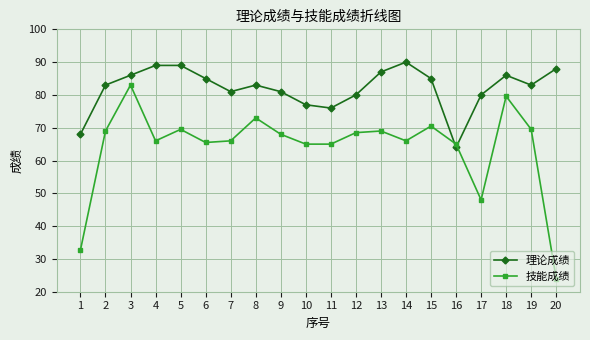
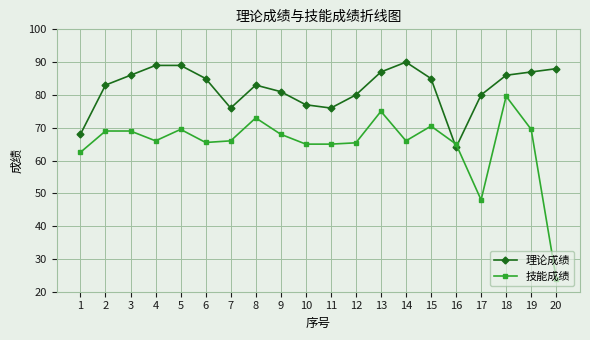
  {
    "理论成绩": {
      "1": 68,
      "2": 83,
      "3": 86,
      "4": 89,
      "5": 89,
      "6": 85,
-     "7": 81,
+     "7": 76,
      "8": 83,
      "9": 81,
      "10": 77,
      "11": 76,
      "12": 80,
      "13": 87,
      "14": 90,
      "15": 85,
      "16": 64,
      "17": 80,
      "18": 86,
-     "19": 83,
+     "19": 87,
      "20": 88
    },
    "技能成绩": {
-     "1": 33,
+     "1": 63,
      "2": 69,
-     "3": 83,
+     "3": 69,
      "4": 66,
      "5": 70,
      "6": 66,
      "7": 66,
      "8": 73,
      "9": 68,
      "10": 65,
      "11": 65,
-     "12": 69,
-     "13": 69,
+     "12": 65,
+     "13": 75,
      "14": 66,
      "15": 71,
      "16": 65,
      "17": 48,
      "18": 80,
      "19": 70
    }
  }
